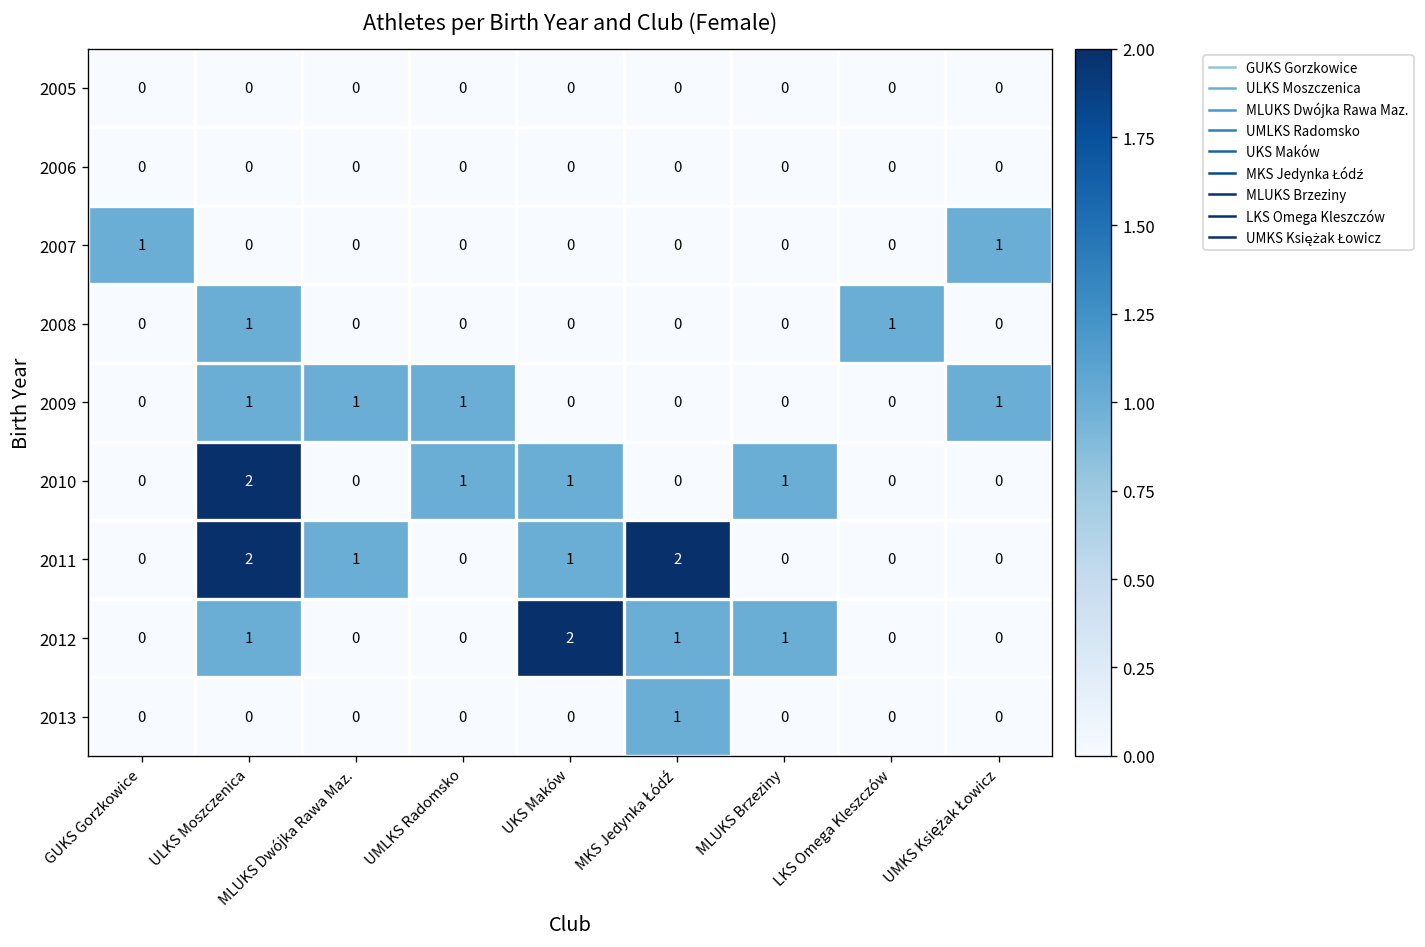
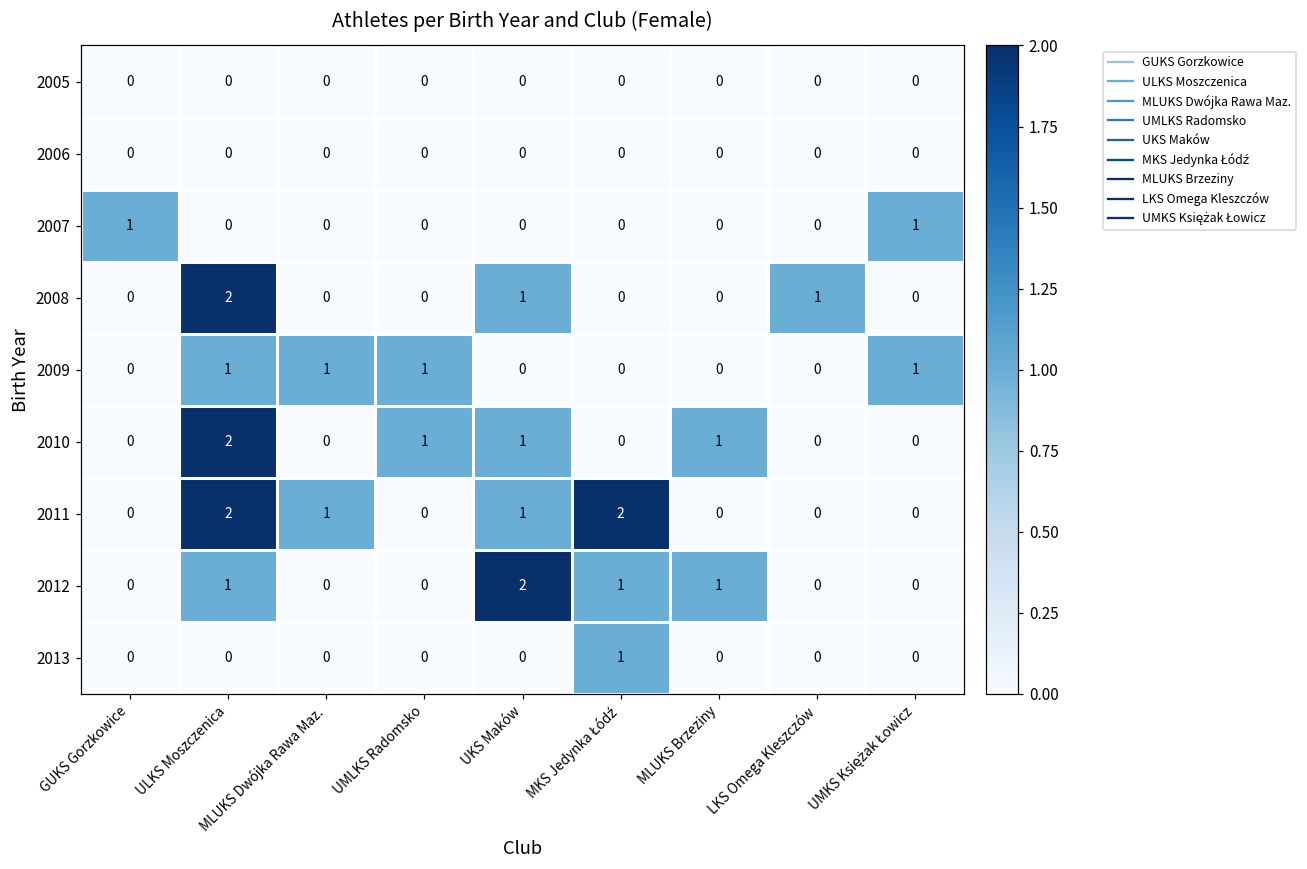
  {
    "2005": {
      "GUKS Gorzkowice": 0,
      "ULKS Moszczenica": 0,
      "MLUKS Dwójka Rawa Maz.": 0,
      "UMLKS Radomsko": 0,
      "UKS Maków": 0,
      "MKS Jedynka Łódź": 0,
      "MLUKS Brzeziny": 0,
      "LKS Omega Kleszczów": 0,
      "UMKS Księżak Łowicz": 0
    },
    "2006": {
      "GUKS Gorzkowice": 0,
      "ULKS Moszczenica": 0,
      "MLUKS Dwójka Rawa Maz.": 0,
      "UMLKS Radomsko": 0,
      "UKS Maków": 0,
      "MKS Jedynka Łódź": 0,
      "MLUKS Brzeziny": 0,
      "LKS Omega Kleszczów": 0,
      "UMKS Księżak Łowicz": 0
    },
    "2007": {
      "GUKS Gorzkowice": 1,
      "ULKS Moszczenica": 0,
      "MLUKS Dwójka Rawa Maz.": 0,
      "UMLKS Radomsko": 0,
      "UKS Maków": 0,
      "MKS Jedynka Łódź": 0,
      "MLUKS Brzeziny": 0,
      "LKS Omega Kleszczów": 0,
      "UMKS Księżak Łowicz": 1
    },
    "2008": {
      "GUKS Gorzkowice": 0,
-     "ULKS Moszczenica": 1,
+     "ULKS Moszczenica": 2,
      "MLUKS Dwójka Rawa Maz.": 0,
      "UMLKS Radomsko": 0,
-     "UKS Maków": 0,
+     "UKS Maków": 1,
      "MKS Jedynka Łódź": 0,
      "MLUKS Brzeziny": 0,
      "LKS Omega Kleszczów": 1,
      "UMKS Księżak Łowicz": 0
    },
    "2009": {
      "GUKS Gorzkowice": 0,
      "ULKS Moszczenica": 1,
      "MLUKS Dwójka Rawa Maz.": 1,
      "UMLKS Radomsko": 1,
      "UKS Maków": 0,
      "MKS Jedynka Łódź": 0,
      "MLUKS Brzeziny": 0,
      "LKS Omega Kleszczów": 0,
      "UMKS Księżak Łowicz": 1
    },
    "2010": {
      "GUKS Gorzkowice": 0,
      "ULKS Moszczenica": 2,
      "MLUKS Dwójka Rawa Maz.": 0,
      "UMLKS Radomsko": 1,
      "UKS Maków": 1,
      "MKS Jedynka Łódź": 0,
      "MLUKS Brzeziny": 1,
      "LKS Omega Kleszczów": 0,
      "UMKS Księżak Łowicz": 0
    },
    "2011": {
      "GUKS Gorzkowice": 0,
      "ULKS Moszczenica": 2,
      "MLUKS Dwójka Rawa Maz.": 1,
      "UMLKS Radomsko": 0,
      "UKS Maków": 1,
      "MKS Jedynka Łódź": 2,
      "MLUKS Brzeziny": 0,
      "LKS Omega Kleszczów": 0,
      "UMKS Księżak Łowicz": 0
    },
    "2012": {
      "GUKS Gorzkowice": 0,
      "ULKS Moszczenica": 1,
      "MLUKS Dwójka Rawa Maz.": 0,
      "UMLKS Radomsko": 0,
      "UKS Maków": 2,
      "MKS Jedynka Łódź": 1,
      "MLUKS Brzeziny": 1,
      "LKS Omega Kleszczów": 0,
      "UMKS Księżak Łowicz": 0
    },
    "2013": {
      "GUKS Gorzkowice": 0,
      "ULKS Moszczenica": 0,
      "MLUKS Dwójka Rawa Maz.": 0,
      "UMLKS Radomsko": 0,
      "UKS Maków": 0,
      "MKS Jedynka Łódź": 1,
      "MLUKS Brzeziny": 0,
      "LKS Omega Kleszczów": 0,
      "UMKS Księżak Łowicz": 0
    }
  }
